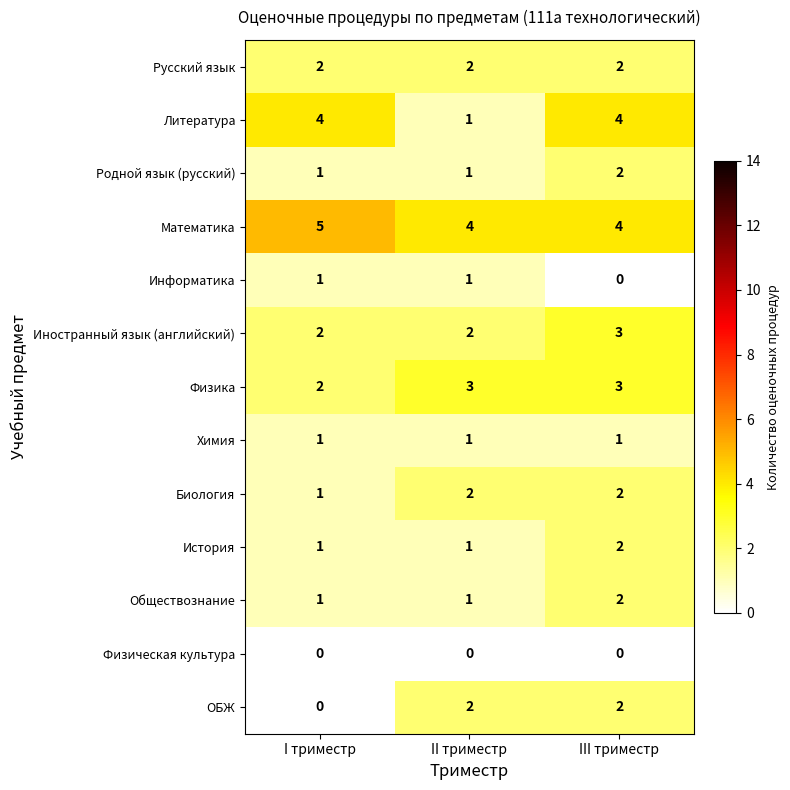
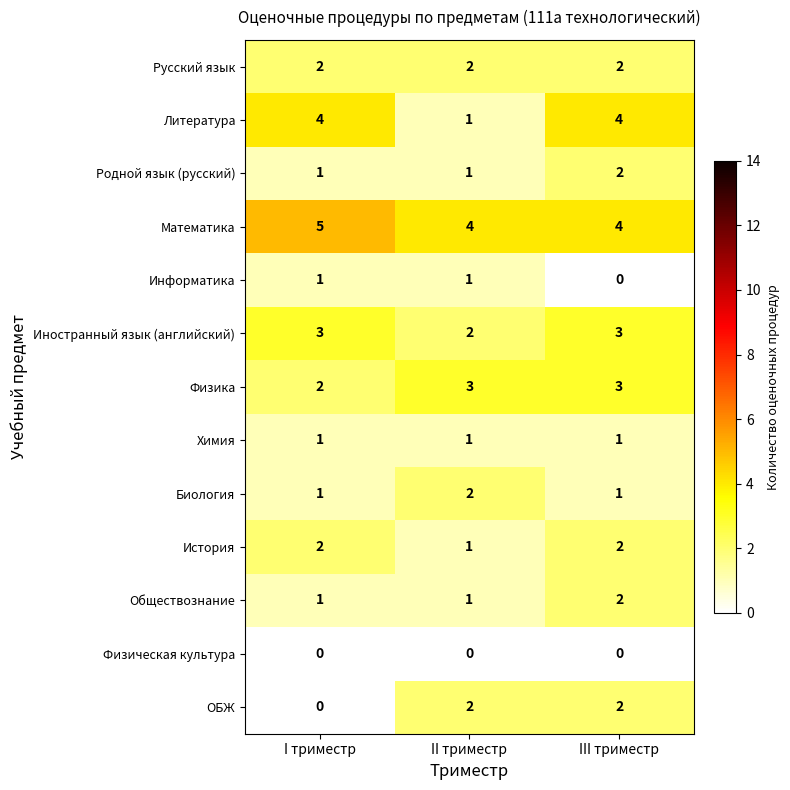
  {
    "Русский язык": {
      "I триместр": 2,
      "II триместр": 2,
      "III триместр": 2
    },
    "Литература": {
      "I триместр": 4,
      "II триместр": 1,
      "III триместр": 4
    },
    "Родной язык (русский)": {
      "I триместр": 1,
      "II триместр": 1,
      "III триместр": 2
    },
    "Математика": {
      "I триместр": 5,
      "II триместр": 4,
      "III триместр": 4
    },
    "Информатика": {
      "I триместр": 1,
      "II триместр": 1,
      "III триместр": 0
    },
    "Иностранный язык (английский)": {
-     "I триместр": 2,
+     "I триместр": 3,
      "II триместр": 2,
      "III триместр": 3
    },
    "Физика": {
      "I триместр": 2,
      "II триместр": 3,
      "III триместр": 3
    },
    "Химия": {
      "I триместр": 1,
      "II триместр": 1,
      "III триместр": 1
    },
    "Биология": {
      "I триместр": 1,
      "II триместр": 2,
-     "III триместр": 2
+     "III триместр": 1
    },
    "История": {
-     "I триместр": 1,
+     "I триместр": 2,
      "II триместр": 1,
      "III триместр": 2
    },
    "Обществознание": {
      "I триместр": 1,
      "II триместр": 1,
      "III триместр": 2
    },
    "Физическая культура": {
      "I триместр": 0,
      "II триместр": 0,
      "III триместр": 0
    },
    "ОБЖ": {
      "I триместр": 0,
      "II триместр": 2,
      "III триместр": 2
    }
  }
